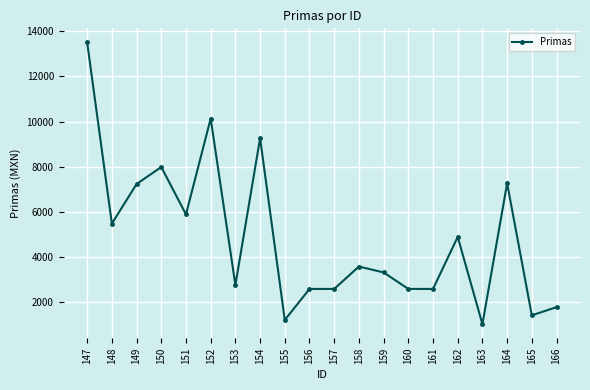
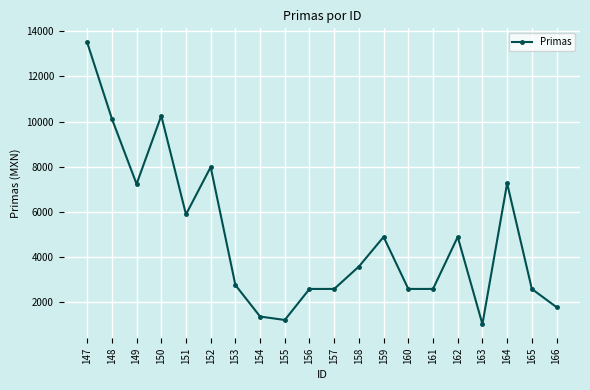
  {
    "147": 13500,
-   "148": 5500,
+   "148": 10100,
    "149": 7200,
-   "150": 8000,
+   "150": 10300,
    "151": 5900,
-   "152": 10100,
+   "152": 8000,
    "153": 2700,
-   "154": 9300,
+   "154": 1400,
    "155": 1200,
    "156": 2600,
    "157": 2600,
    "158": 3600,
-   "159": 3300,
+   "159": 4900,
    "160": 2600,
    "161": 2600,
    "162": 4900,
    "163": 1000,
    "164": 7300,
-   "165": 1400,
+   "165": 2600,
    "166": 1800
  }
